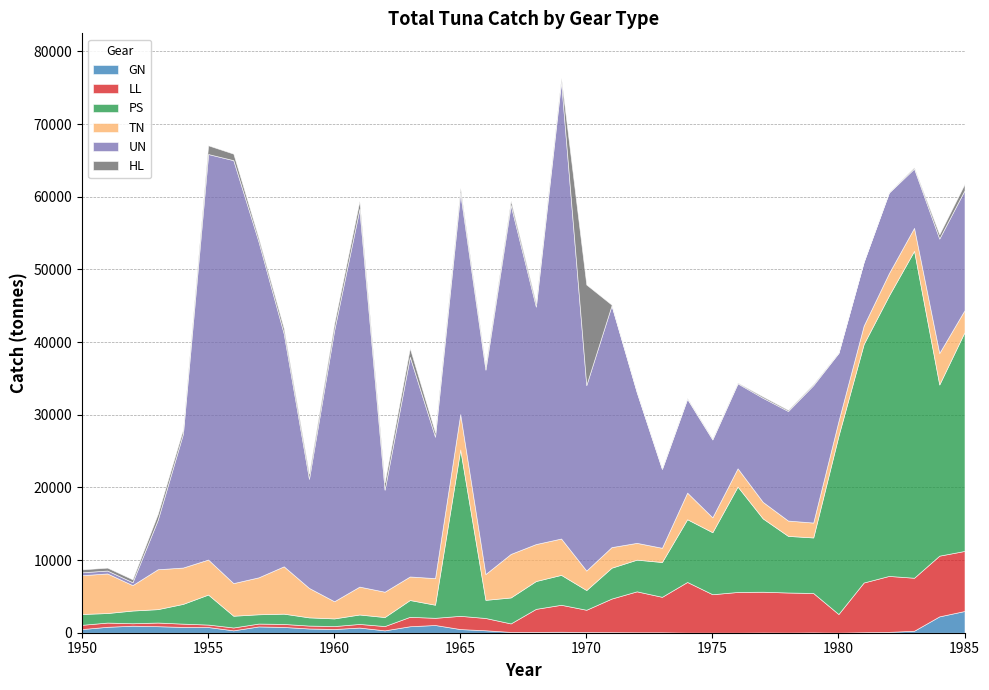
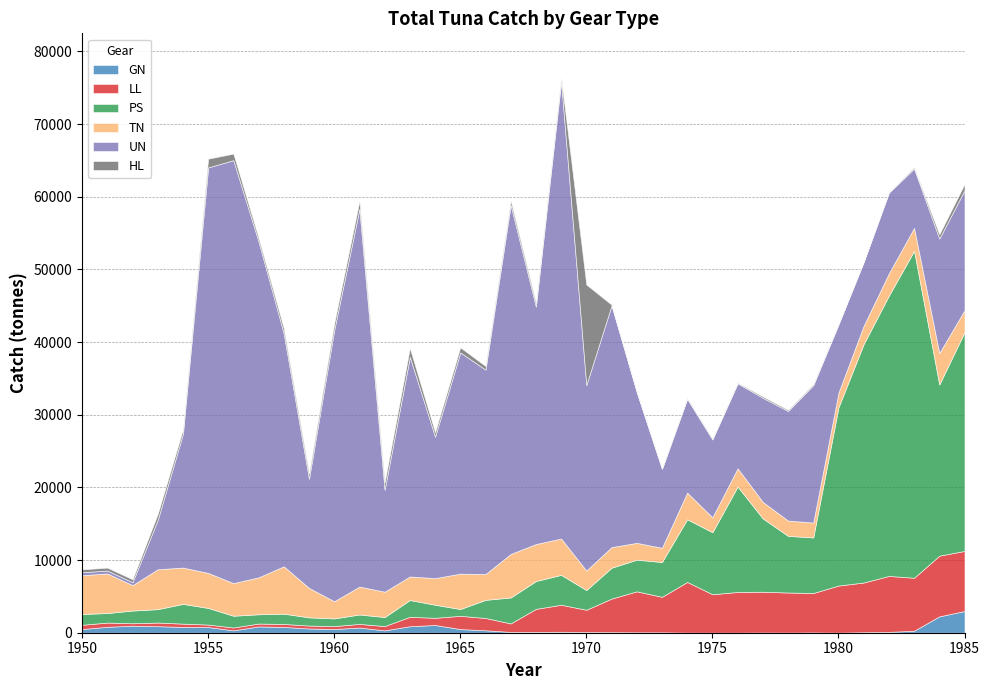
  {
    "GN": {
      "1950": 1000,
      "1960": 1000,
      "1965": 1000,
      "1985": 3000
    },
    "LL": {
      "1950": 1000,
      "1960": 0,
      "1965": 2000,
      "1970": 3000,
      "1975": 5000,
-     "1980": 3000,
+     "1980": 6000,
      "1985": 8000
    },
    "PS": {
      "1950": 1000,
-     "1955": 4000,
+     "1955": 2000,
      "1960": 1000,
-     "1965": 23000,
+     "1965": 1000,
      "1970": 3000,
      "1975": 9000,
      "1980": 25000,
      "1985": 30000
    },
    "TN": {
      "1950": 5000,
      "1955": 5000,
      "1960": 2000,
      "1965": 5000,
      "1970": 3000,
      "1975": 2000,
      "1980": 2000,
      "1985": 3000
    },
    "UN": {
      "1950": 0,
      "1955": 56000,
      "1960": 37000,
      "1965": 30000,
      "1970": 26000,
      "1985": 16000
    },
    "HL": {
      "1950": 0,
      "1955": 1000,
      "1960": 1000,
      "1965": 1000,
      "1970": 14000,
      "1985": 1000
    }
  }
